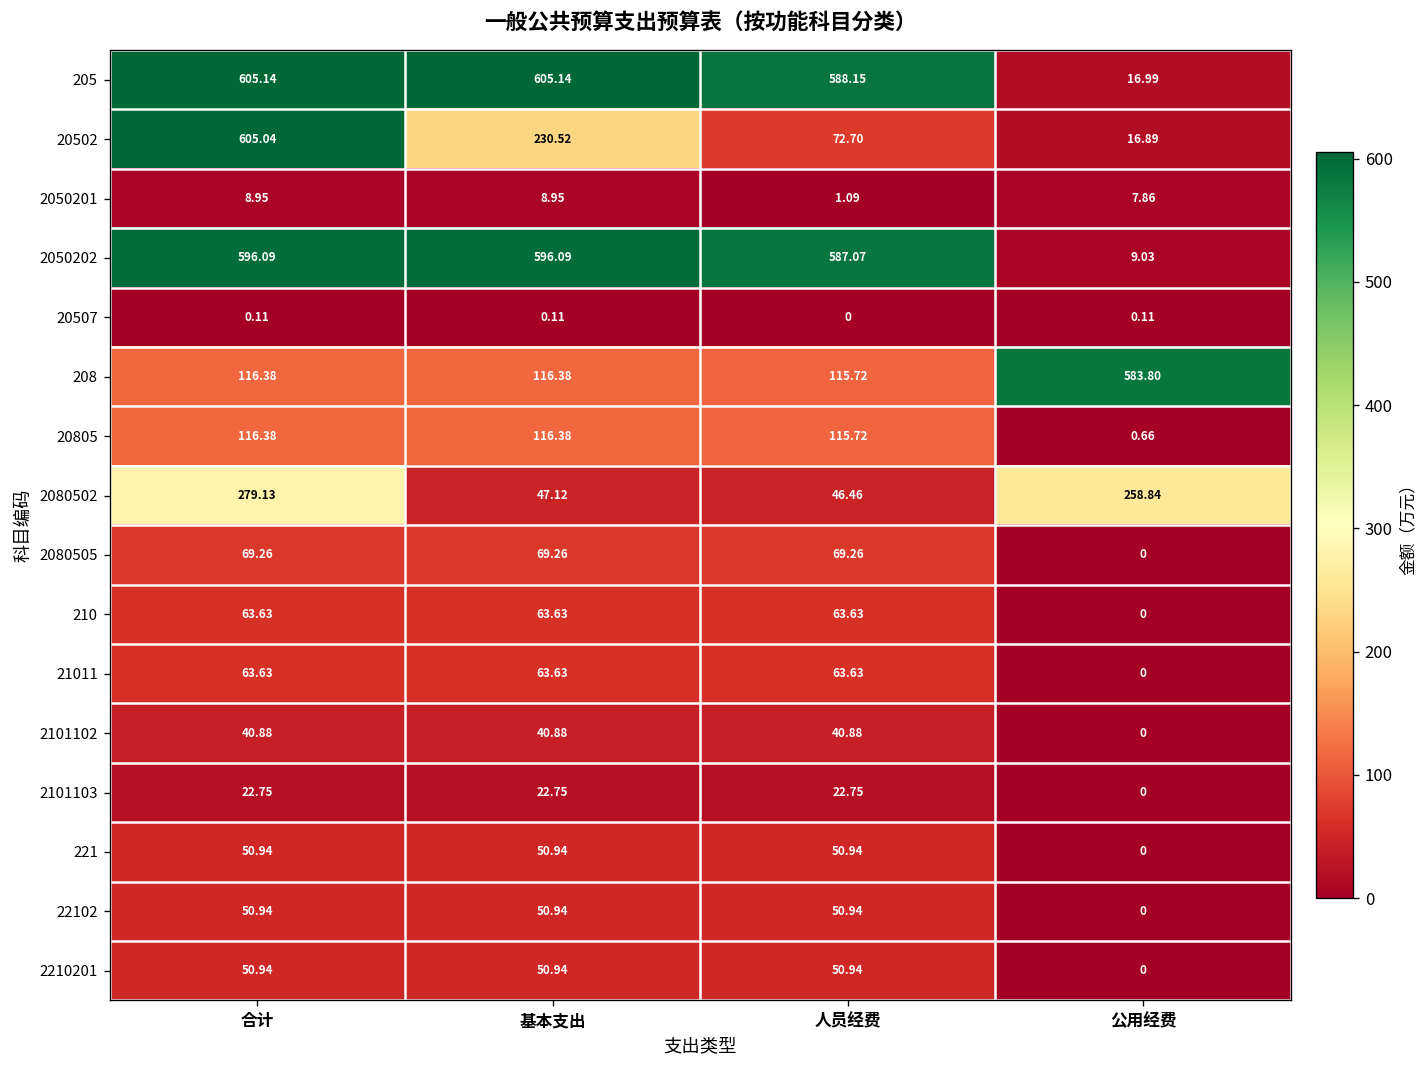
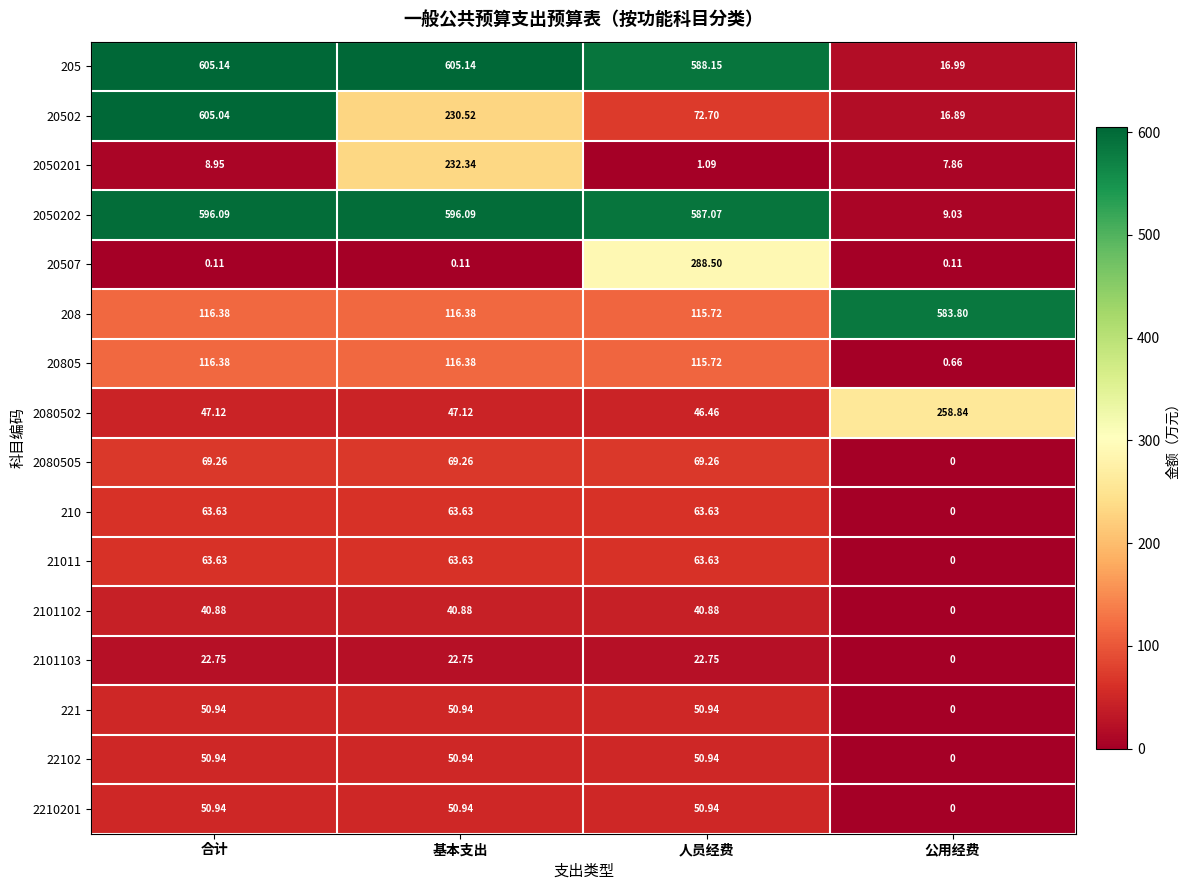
  {
    "205": {
      "合计": 605.14,
      "基本支出": 605.14,
      "人员经费": 588.15,
      "公用经费": 16.99
    },
    "20502": {
      "合计": 605.04,
      "基本支出": 230.52,
      "人员经费": 72.70,
      "公用经费": 16.89
    },
    "2050201": {
      "合计": 8.95,
-     "基本支出": 8.95,
+     "基本支出": 232.34,
      "人员经费": 1.09,
      "公用经费": 7.86
    },
    "2050202": {
      "合计": 596.09,
      "基本支出": 596.09,
      "人员经费": 587.07,
      "公用经费": 9.03
    },
    "20507": {
      "合计": 0.11,
      "基本支出": 0.11,
-     "人员经费": 0,
+     "人员经费": 288.50,
      "公用经费": 0.11
    },
    "208": {
      "合计": 116.38,
      "基本支出": 116.38,
      "人员经费": 115.72,
      "公用经费": 583.80
    },
    "20805": {
      "合计": 116.38,
      "基本支出": 116.38,
      "人员经费": 115.72,
      "公用经费": 0.66
    },
    "2080502": {
-     "合计": 279.13,
+     "合计": 47.12,
      "基本支出": 47.12,
      "人员经费": 46.46,
      "公用经费": 258.84
    },
    "2080505": {
      "合计": 69.26,
      "基本支出": 69.26,
      "人员经费": 69.26,
      "公用经费": 0
    },
    "210": {
      "合计": 63.63,
      "基本支出": 63.63,
      "人员经费": 63.63,
      "公用经费": 0
    },
    "21011": {
      "合计": 63.63,
      "基本支出": 63.63,
      "人员经费": 63.63,
      "公用经费": 0
    },
    "2101102": {
      "合计": 40.88,
      "基本支出": 40.88,
      "人员经费": 40.88,
      "公用经费": 0
    },
    "2101103": {
      "合计": 22.75,
      "基本支出": 22.75,
      "人员经费": 22.75,
      "公用经费": 0
    },
    "221": {
      "合计": 50.94,
      "基本支出": 50.94,
      "人员经费": 50.94,
      "公用经费": 0
    },
    "22102": {
      "合计": 50.94,
      "基本支出": 50.94,
      "人员经费": 50.94,
      "公用经费": 0
    },
    "2210201": {
      "合计": 50.94,
      "基本支出": 50.94,
      "人员经费": 50.94,
      "公用经费": 0
    }
  }
